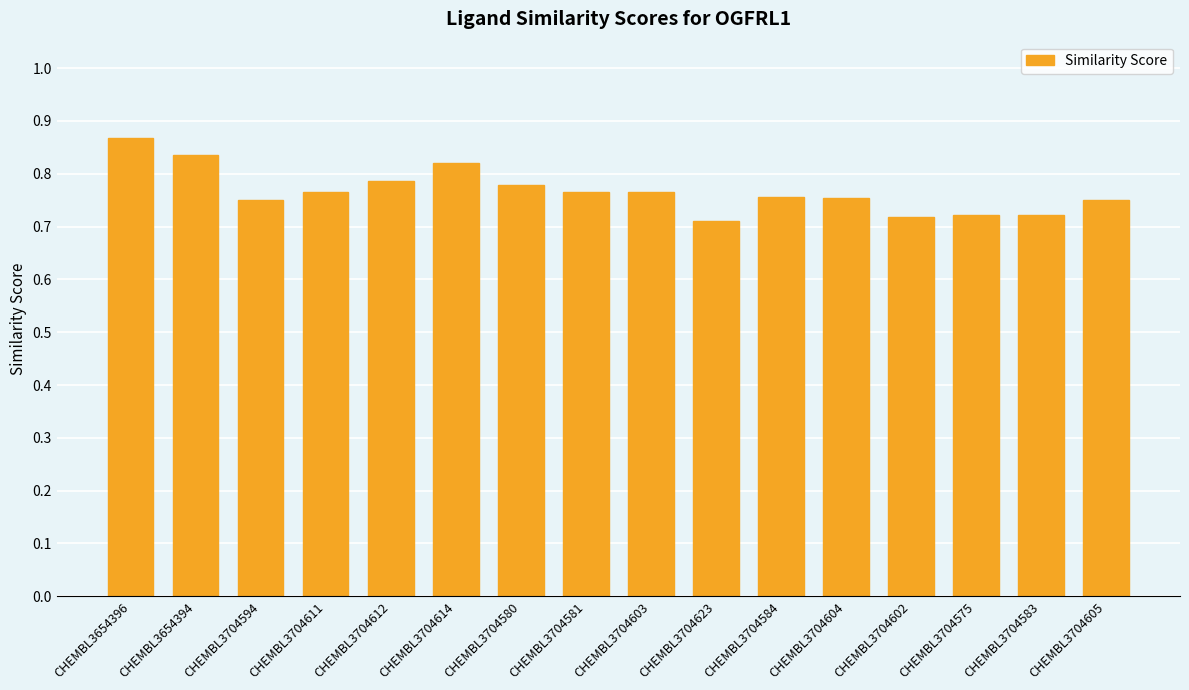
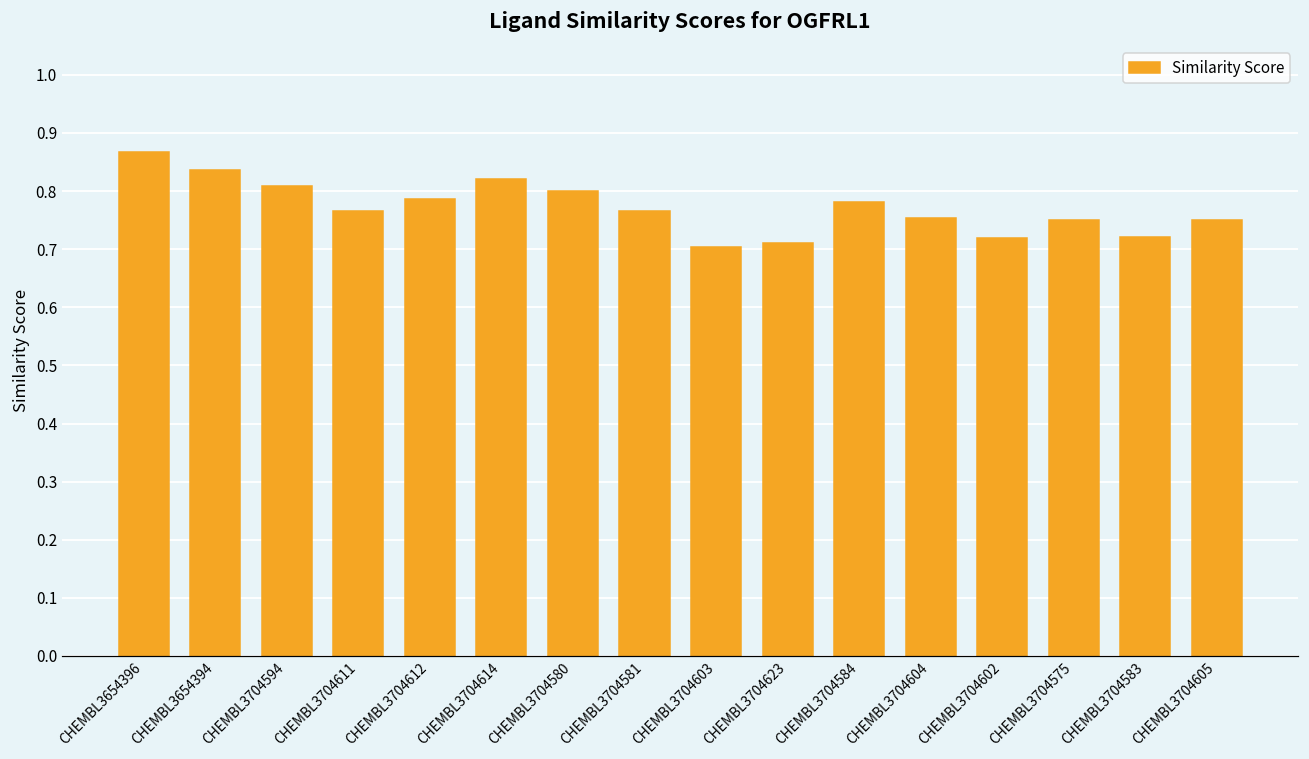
  {
    "CHEMBL3654396": 0.87,
    "CHEMBL3654394": 0.84,
-   "CHEMBL3704594": 0.75,
+   "CHEMBL3704594": 0.81,
    "CHEMBL3704611": 0.77,
    "CHEMBL3704612": 0.79,
    "CHEMBL3704614": 0.82,
-   "CHEMBL3704580": 0.78,
+   "CHEMBL3704580": 0.80,
    "CHEMBL3704581": 0.77,
-   "CHEMBL3704603": 0.77,
+   "CHEMBL3704603": 0.70,
    "CHEMBL3704623": 0.71,
-   "CHEMBL3704584": 0.76,
+   "CHEMBL3704584": 0.78,
    "CHEMBL3704604": 0.75,
    "CHEMBL3704602": 0.72,
-   "CHEMBL3704575": 0.72,
+   "CHEMBL3704575": 0.75,
    "CHEMBL3704583": 0.72,
    "CHEMBL3704605": 0.75
  }
